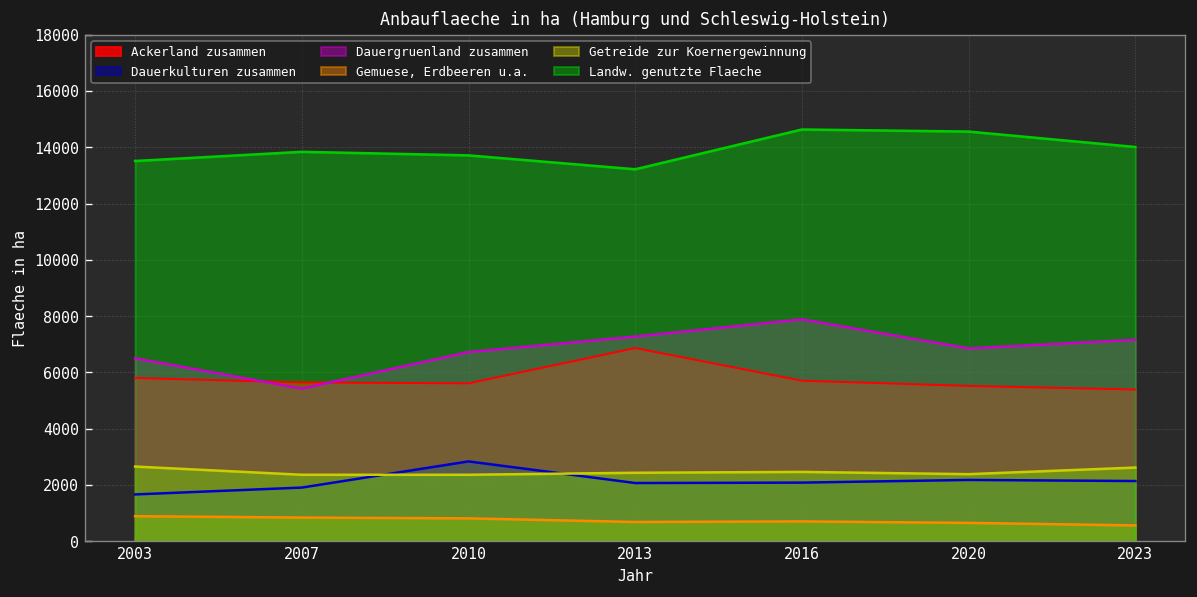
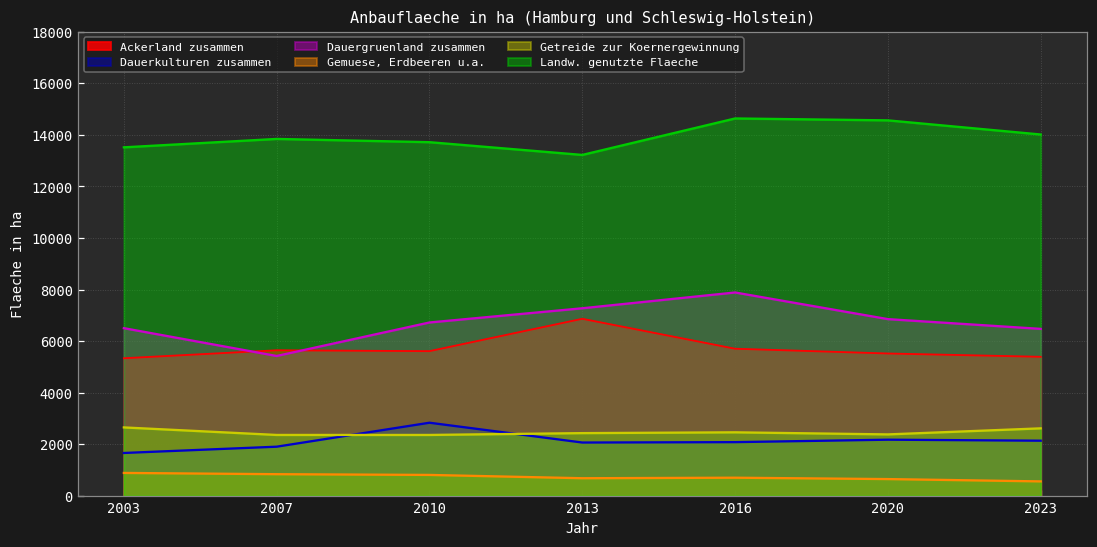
  {
    "Ackerland zusammen": {
-     "2003": 5800,
+     "2003": 5300,
      "2007": 5600,
      "2010": 5600,
      "2013": 6900,
      "2016": 5700,
      "2020": 5500,
      "2023": 5400
    },
    "Dauerkulturen zusammen": {
      "2003": 1700,
      "2007": 1900,
      "2010": 2800,
      "2013": 2100,
      "2016": 2100,
      "2020": 2200,
      "2023": 2100
    },
    "Dauergruenland zusammen": {
      "2003": 6500,
      "2007": 5400,
      "2010": 6700,
      "2013": 7300,
      "2016": 7900,
      "2020": 6900,
-     "2023": 7200
+     "2023": 6500
    },
    "Landw. genutzte Flaeche": {
      "2003": 13500,
      "2007": 13800,
      "2010": 13700,
      "2013": 13200,
      "2016": 14600,
      "2020": 14600,
      "2023": 14000
    }
  }
